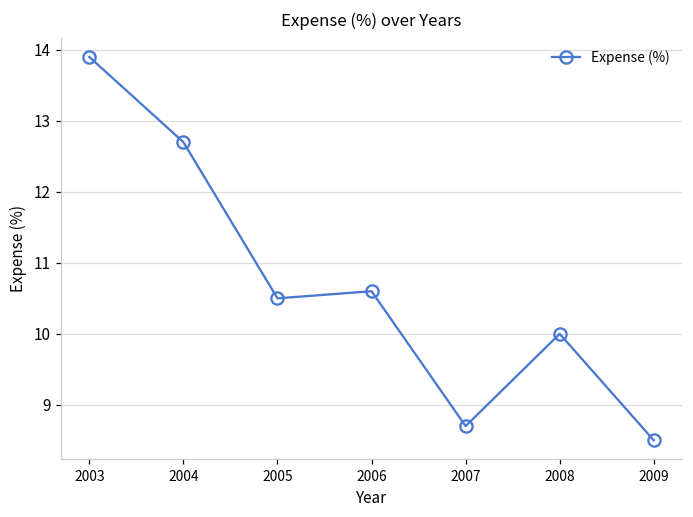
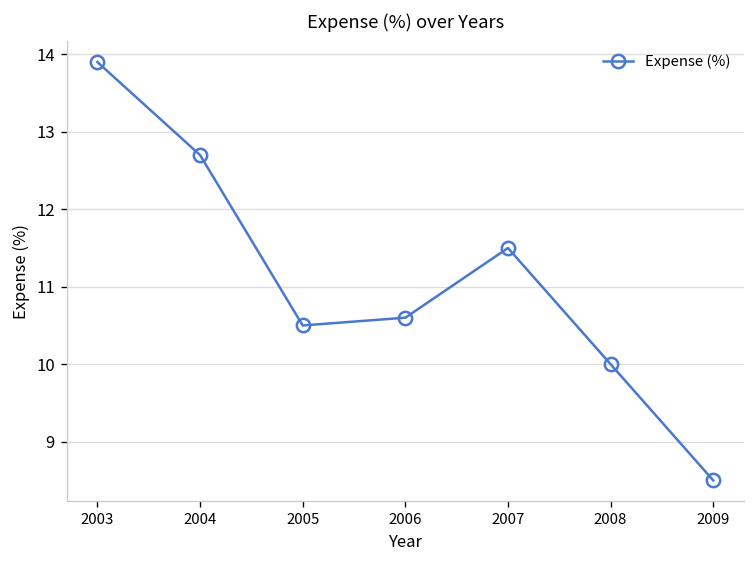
  {
    "2003": 13.9,
    "2004": 12.7,
    "2005": 10.5,
    "2006": 10.6,
-   "2007": 8.7,
+   "2007": 11.5,
    "2008": 10.0,
    "2009": 8.5
  }
